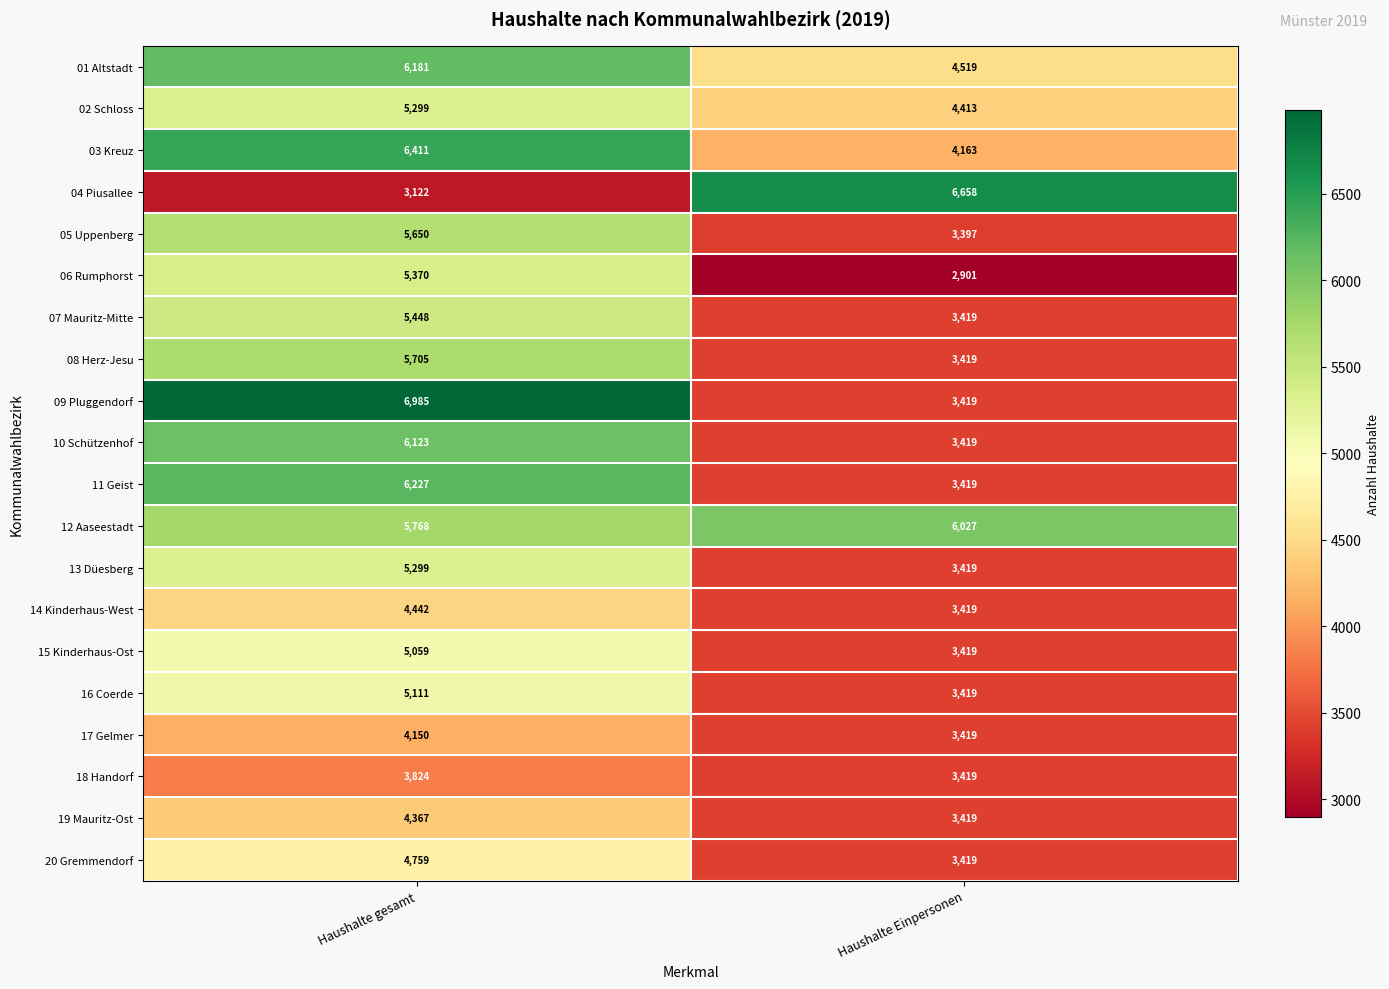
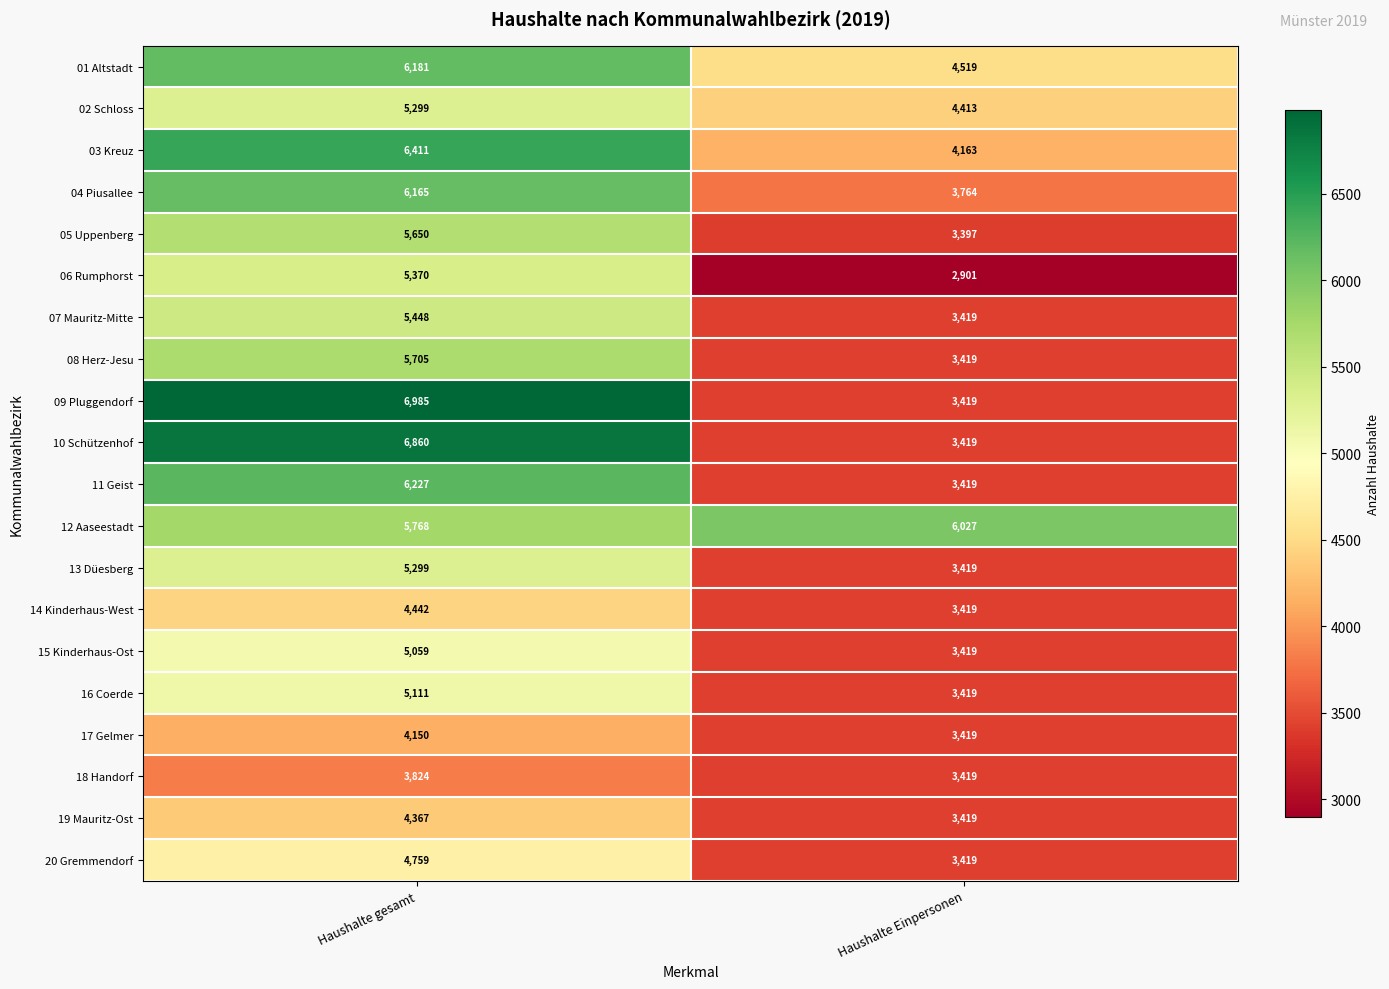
  {
    "01 Altstadt": {
      "Haushalte gesamt": "6,181",
      "Haushalte Einpersonen": "4,519"
    },
    "02 Schloss": {
      "Haushalte gesamt": "5,299",
      "Haushalte Einpersonen": "4,413"
    },
    "03 Kreuz": {
      "Haushalte gesamt": "6,411",
      "Haushalte Einpersonen": "4,163"
    },
    "04 Piusallee": {
-     "Haushalte gesamt": "3,122",
-     "Haushalte Einpersonen": "6,658"
+     "Haushalte gesamt": "6,165",
+     "Haushalte Einpersonen": "3,764"
    },
    "05 Uppenberg": {
      "Haushalte gesamt": "5,650",
      "Haushalte Einpersonen": "3,397"
    },
    "06 Rumphorst": {
      "Haushalte gesamt": "5,370",
      "Haushalte Einpersonen": "2,901"
    },
    "07 Mauritz-Mitte": {
      "Haushalte gesamt": "5,448",
      "Haushalte Einpersonen": "3,419"
    },
    "08 Herz-Jesu": {
      "Haushalte gesamt": "5,705",
      "Haushalte Einpersonen": "3,419"
    },
    "09 Pluggendorf": {
      "Haushalte gesamt": "6,985",
      "Haushalte Einpersonen": "3,419"
    },
    "10 Schützenhof": {
-     "Haushalte gesamt": "6,123",
+     "Haushalte gesamt": "6,860",
      "Haushalte Einpersonen": "3,419"
    },
    "11 Geist": {
      "Haushalte gesamt": "6,227",
      "Haushalte Einpersonen": "3,419"
    },
    "12 Aaseestadt": {
      "Haushalte gesamt": "5,768",
      "Haushalte Einpersonen": "6,027"
    },
    "13 Düesberg": {
      "Haushalte gesamt": "5,299",
      "Haushalte Einpersonen": "3,419"
    },
    "14 Kinderhaus-West": {
      "Haushalte gesamt": "4,442",
      "Haushalte Einpersonen": "3,419"
    },
    "15 Kinderhaus-Ost": {
      "Haushalte gesamt": "5,059",
      "Haushalte Einpersonen": "3,419"
    },
    "16 Coerde": {
      "Haushalte gesamt": "5,111",
      "Haushalte Einpersonen": "3,419"
    },
    "17 Gelmer": {
      "Haushalte gesamt": "4,150",
      "Haushalte Einpersonen": "3,419"
    },
    "18 Handorf": {
      "Haushalte gesamt": "3,824",
      "Haushalte Einpersonen": "3,419"
    },
    "19 Mauritz-Ost": {
      "Haushalte gesamt": "4,367",
      "Haushalte Einpersonen": "3,419"
    },
    "20 Gremmendorf": {
      "Haushalte gesamt": "4,759",
      "Haushalte Einpersonen": "3,419"
    }
  }
